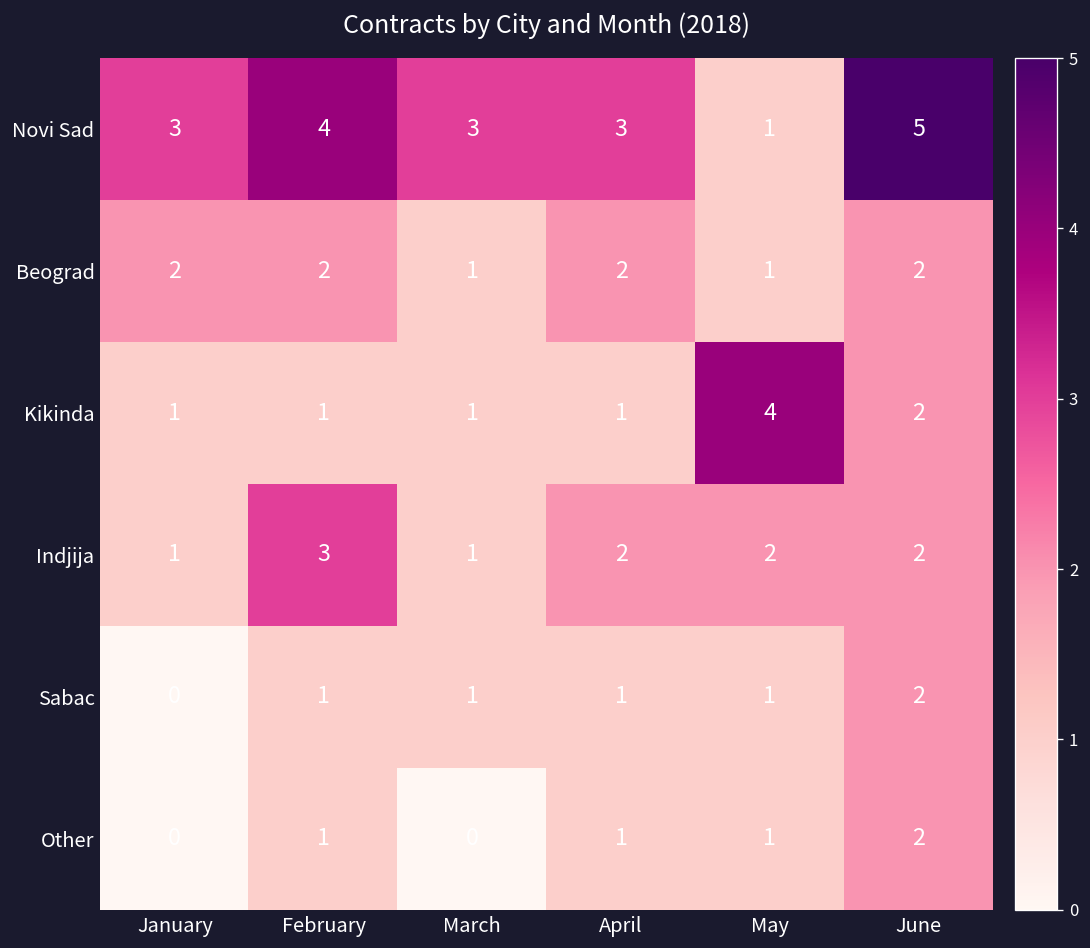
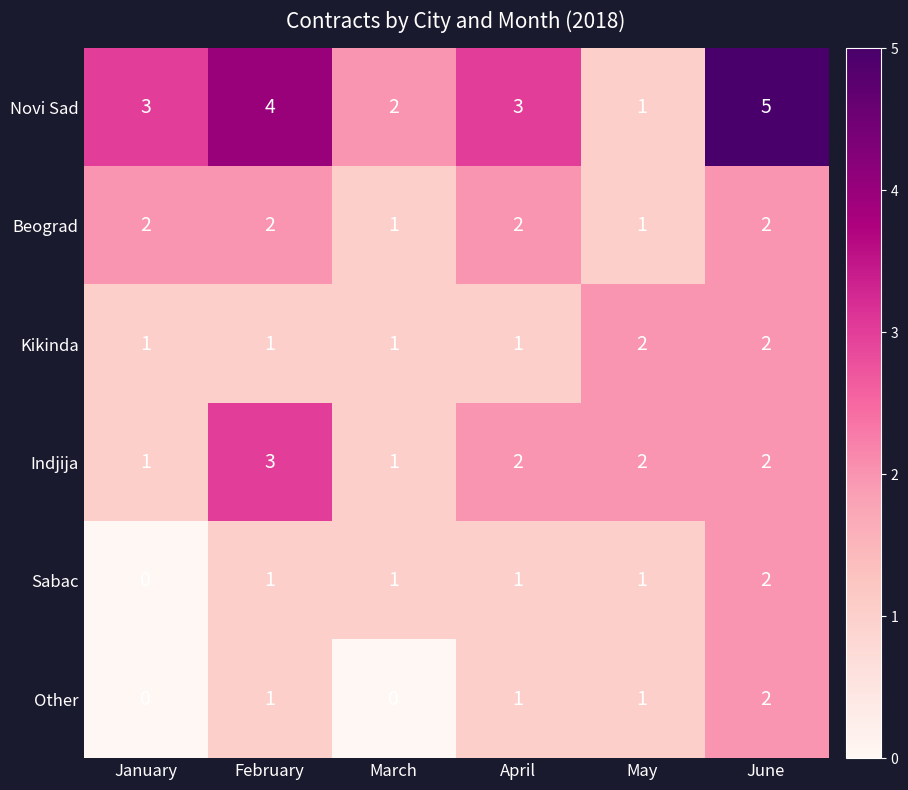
  {
    "Novi Sad": {
      "January": 3,
      "February": 4,
-     "March": 3,
+     "March": 2,
      "April": 3,
      "May": 1,
      "June": 5
    },
    "Beograd": {
      "January": 2,
      "February": 2,
      "March": 1,
      "April": 2,
      "May": 1,
      "June": 2
    },
    "Kikinda": {
      "January": 1,
      "February": 1,
      "March": 1,
      "April": 1,
-     "May": 4,
+     "May": 2,
      "June": 2
    },
    "Indjija": {
      "January": 1,
      "February": 3,
      "March": 1,
      "April": 2,
      "May": 2,
      "June": 2
    },
    "Sabac": {
      "February": 1,
      "March": 1,
      "April": 1,
      "May": 1,
      "June": 2
    },
    "Other": {
      "February": 1,
      "April": 1,
      "May": 1,
      "June": 2
    }
  }
